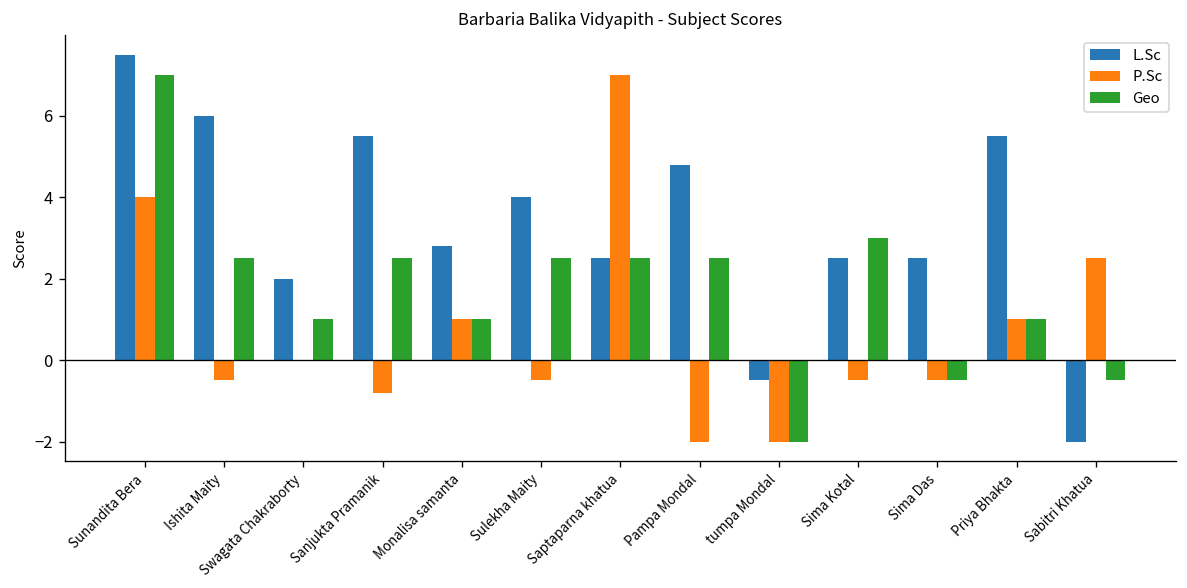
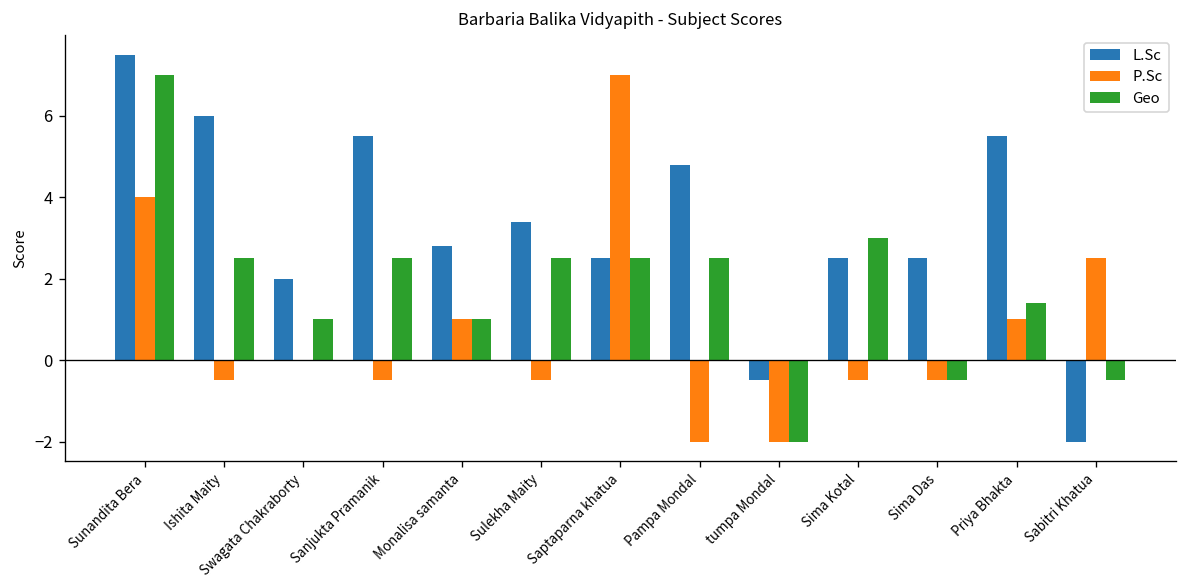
  {
    "L.Sc": {
      "Sunandita Bera": 7.5,
      "Ishita Maity": 6.0,
      "Swagata Chakraborty": 2.0,
      "Sanjukta Pramanik": 5.5,
      "Monalisa samanta": 2.8,
-     "Sulekha Maity": 4.0,
+     "Sulekha Maity": 3.4,
      "Saptaparna khatua": 2.5,
      "Pampa Mondal": 4.8,
      "tumpa Mondal": -0.5,
      "Sima Kotal": 2.5,
      "Sima Das": 2.5,
      "Priya Bhakta": 5.5,
      "Sabitri Khatua": -2.0
    },
    "P.Sc": {
      "Sunandita Bera": 4.0,
      "Ishita Maity": -0.5,
      "Swagata Chakraborty": 0.0,
-     "Sanjukta Pramanik": -0.8,
+     "Sanjukta Pramanik": -0.5,
      "Monalisa samanta": 1.0,
      "Sulekha Maity": -0.5,
      "Saptaparna khatua": 7.0,
      "Pampa Mondal": -2.0,
      "tumpa Mondal": -2.0,
      "Sima Kotal": -0.5,
      "Sima Das": -0.5,
      "Priya Bhakta": 1.0,
      "Sabitri Khatua": 2.5
    },
    "Geo": {
      "Sunandita Bera": 7.0,
      "Ishita Maity": 2.5,
      "Swagata Chakraborty": 1.0,
      "Sanjukta Pramanik": 2.5,
      "Monalisa samanta": 1.0,
      "Sulekha Maity": 2.5,
      "Saptaparna khatua": 2.5,
      "Pampa Mondal": 2.5,
      "tumpa Mondal": -2.0,
      "Sima Kotal": 3.0,
      "Sima Das": -0.5,
-     "Priya Bhakta": 1.0,
+     "Priya Bhakta": 1.4,
      "Sabitri Khatua": -0.5
    }
  }
